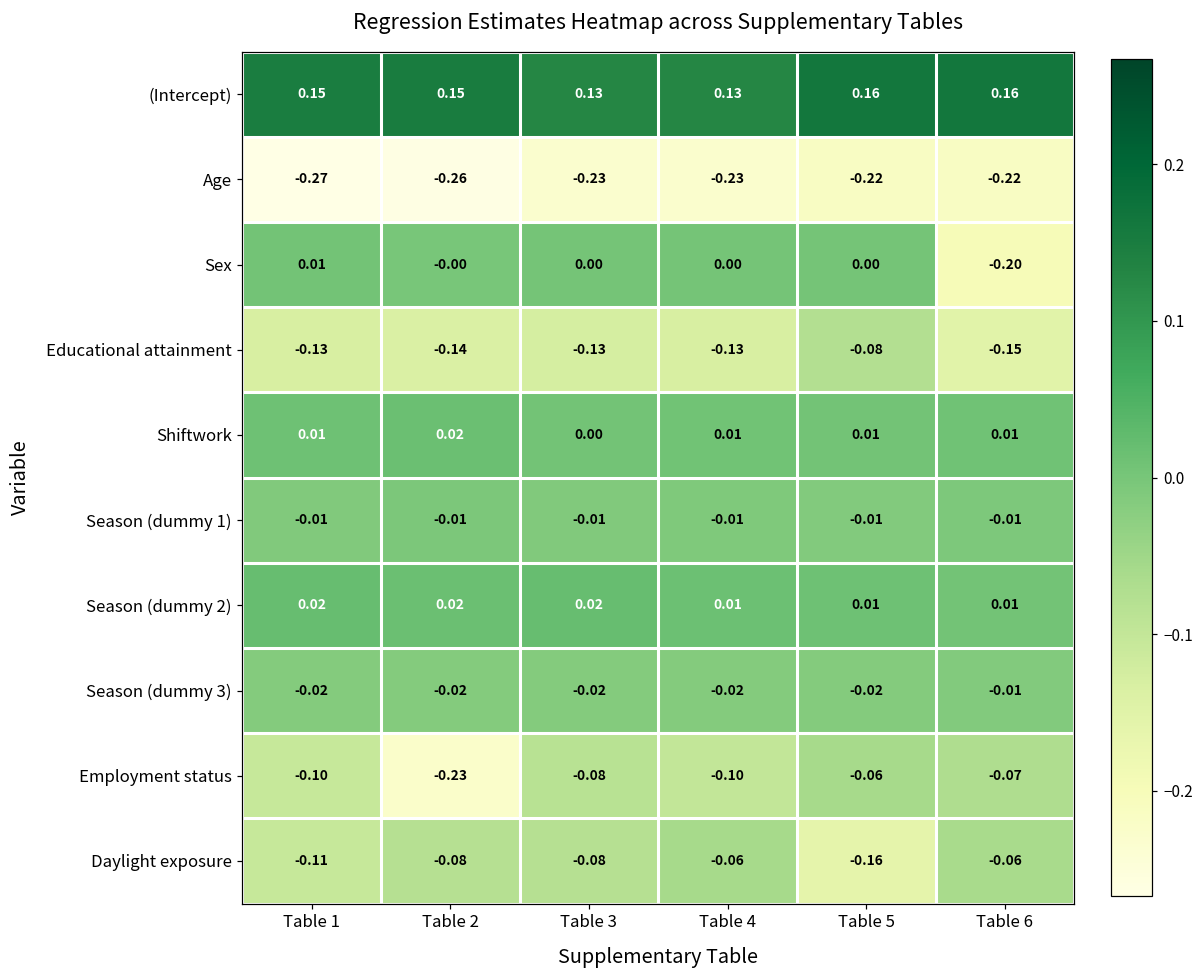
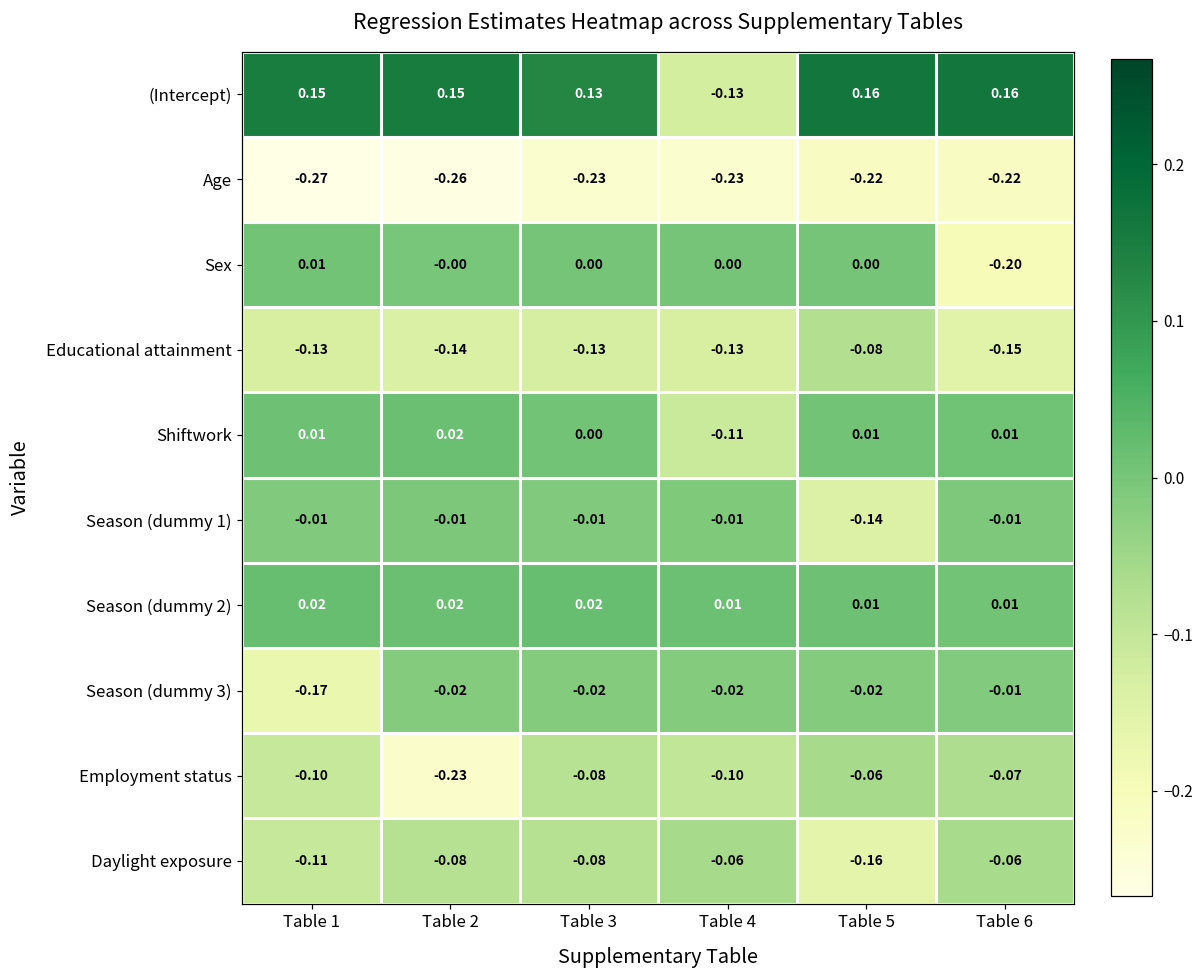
  {
    "(Intercept)": {
      "Table 1": 0.15,
      "Table 2": 0.15,
      "Table 3": 0.13,
-     "Table 4": 0.13,
+     "Table 4": -0.13,
      "Table 5": 0.16,
      "Table 6": 0.16
    },
    "Age": {
      "Table 1": -0.27,
      "Table 2": -0.26,
      "Table 3": -0.23,
      "Table 4": -0.23,
      "Table 5": -0.22,
      "Table 6": -0.22
    },
    "Sex": {
      "Table 1": 0.01,
      "Table 2": -0.00,
      "Table 3": 0.00,
      "Table 4": 0.00,
      "Table 5": 0.00,
      "Table 6": -0.20
    },
    "Educational attainment": {
      "Table 1": -0.13,
      "Table 2": -0.14,
      "Table 3": -0.13,
      "Table 4": -0.13,
      "Table 5": -0.08,
      "Table 6": -0.15
    },
    "Shiftwork": {
      "Table 1": 0.01,
      "Table 2": 0.02,
      "Table 3": 0.00,
-     "Table 4": 0.01,
+     "Table 4": -0.11,
      "Table 5": 0.01,
      "Table 6": 0.01
    },
    "Season (dummy 1)": {
      "Table 1": -0.01,
      "Table 2": -0.01,
      "Table 3": -0.01,
      "Table 4": -0.01,
-     "Table 5": -0.01,
+     "Table 5": -0.14,
      "Table 6": -0.01
    },
    "Season (dummy 2)": {
      "Table 1": 0.02,
      "Table 2": 0.02,
      "Table 3": 0.02,
      "Table 4": 0.01,
      "Table 5": 0.01,
      "Table 6": 0.01
    },
    "Season (dummy 3)": {
-     "Table 1": -0.02,
+     "Table 1": -0.17,
      "Table 2": -0.02,
      "Table 3": -0.02,
      "Table 4": -0.02,
      "Table 5": -0.02,
      "Table 6": -0.01
    },
    "Employment status": {
      "Table 1": -0.10,
      "Table 2": -0.23,
      "Table 3": -0.08,
      "Table 4": -0.10,
      "Table 5": -0.06,
      "Table 6": -0.07
    },
    "Daylight exposure": {
      "Table 1": -0.11,
      "Table 2": -0.08,
      "Table 3": -0.08,
      "Table 4": -0.06,
      "Table 5": -0.16,
      "Table 6": -0.06
    }
  }
